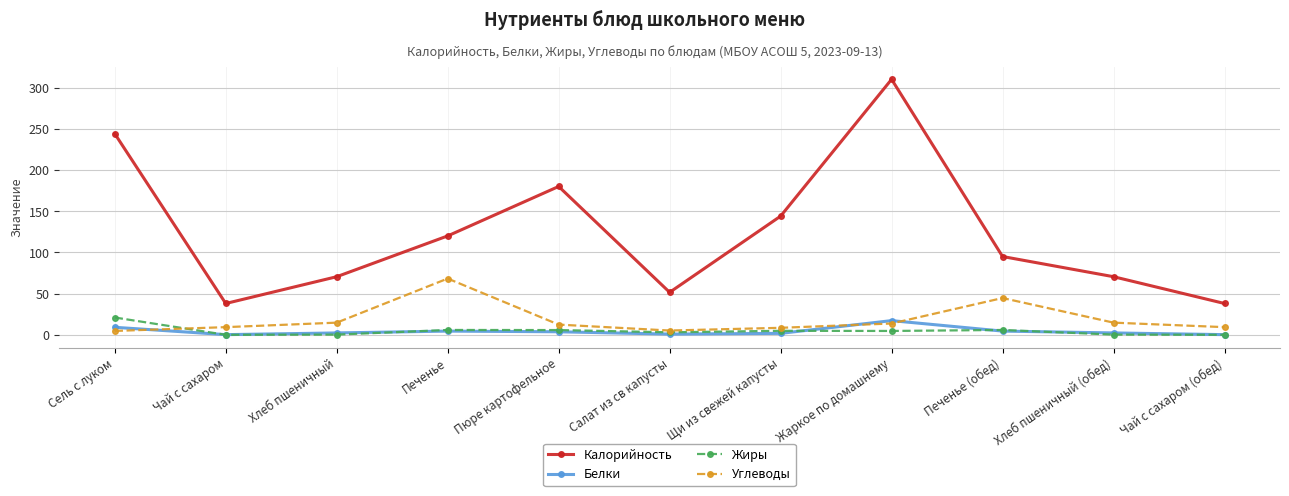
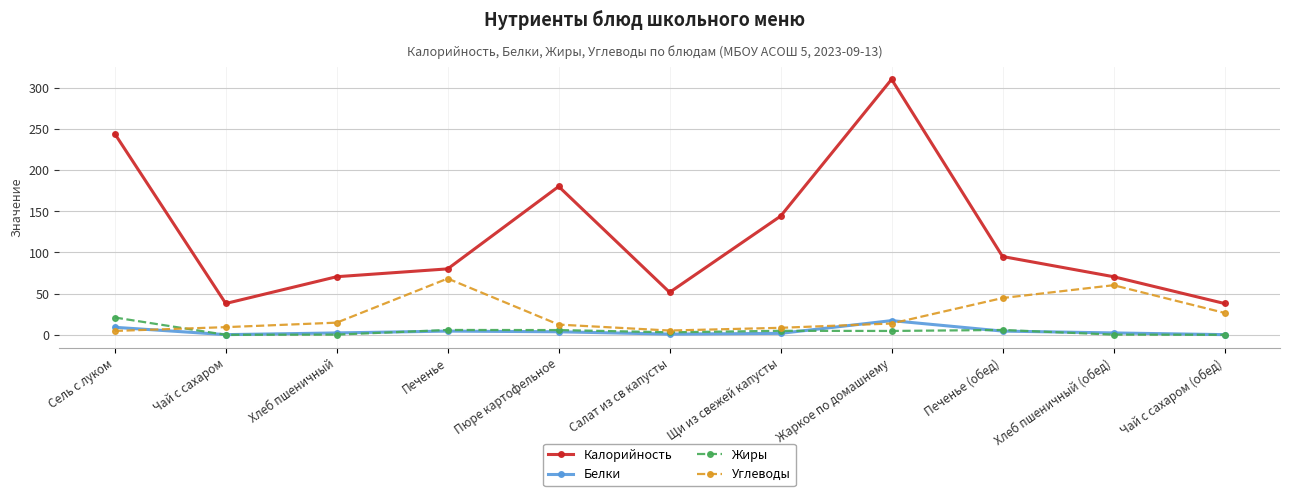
  {
    "Калорийность": {
      "Сель с луком": 240,
      "Чай с сахаром": 40,
      "Хлеб пшеничный": 70,
-     "Печенье": 120,
+     "Печенье": 80,
      "Пюре картофельное": 180,
      "Салат из св капусты": 50,
      "Щи из свежей капусты": 140,
      "Жаркое по домашнему": 310,
      "Печенье (обед)": 100,
      "Хлеб пшеничный (обед)": 70,
      "Чай с сахаром (обед)": 40
    },
    "Белки": {
      "Сель с луком": 10,
      "Жаркое по домашнему": 20
    },
    "Жиры": {
      "Сель с луком": 20,
      "Жаркое по домашнему": 0
    },
    "Углеводы": {
      "Сель с луком": 0,
      "Чай с сахаром": 10,
      "Хлеб пшеничный": 10,
      "Печенье": 70,
      "Пюре картофельное": 10,
      "Щи из свежей капусты": 10,
      "Жаркое по домашнему": 10,
      "Печенье (обед)": 40,
-     "Хлеб пшеничный (обед)": 10,
-     "Чай с сахаром (обед)": 10
+     "Хлеб пшеничный (обед)": 60,
+     "Чай с сахаром (обед)": 30
    }
  }
